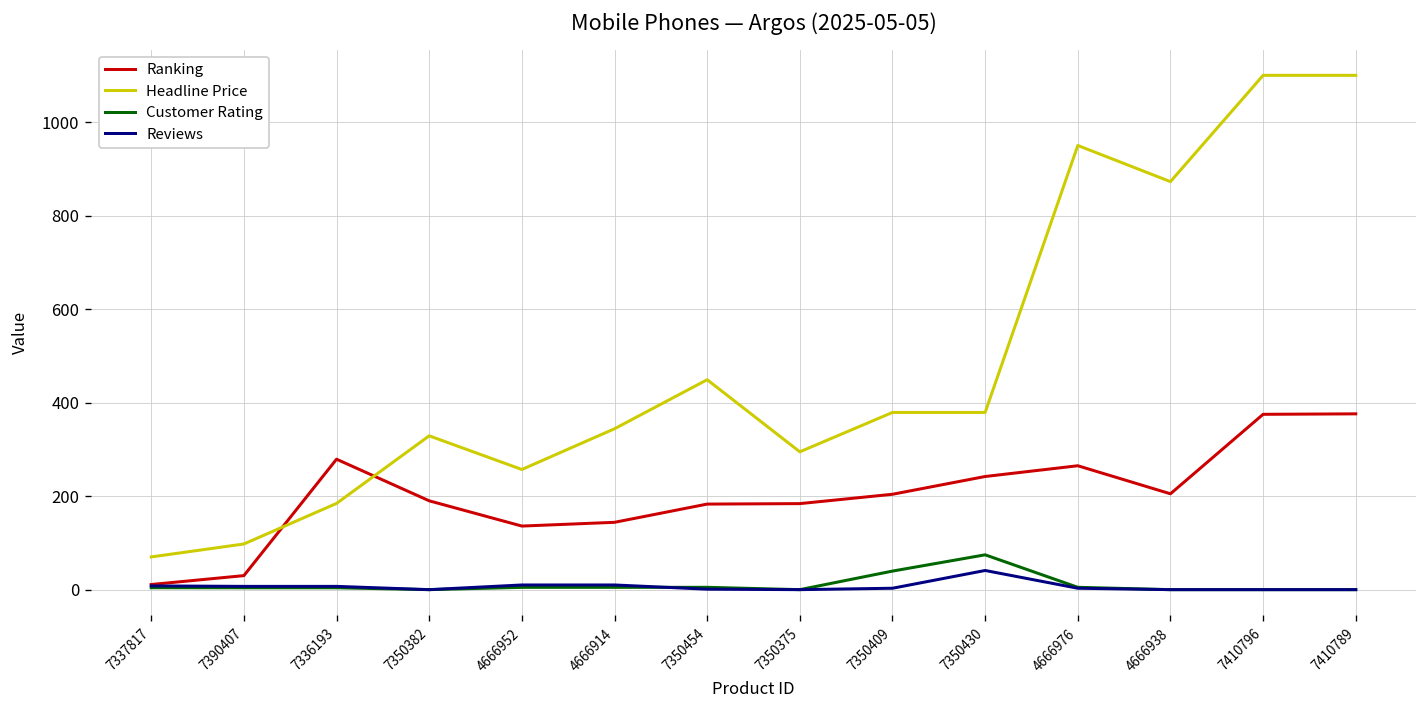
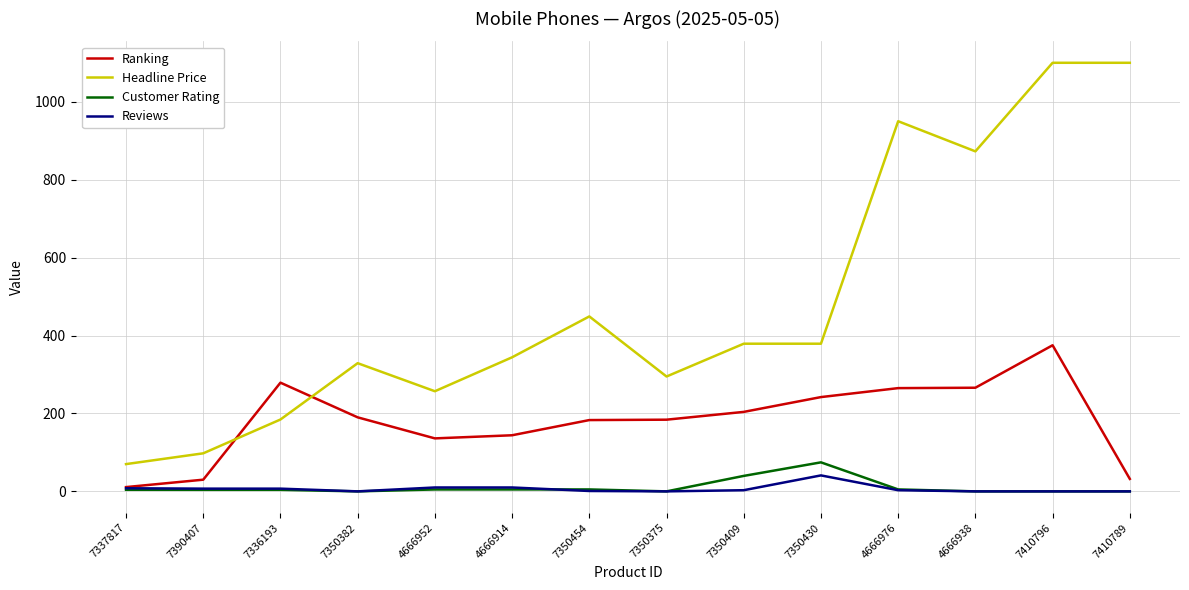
  {
    "Ranking": {
      "7390407": 30,
      "7336193": 280,
      "7350382": 190,
      "4666952": 140,
      "4666914": 140,
      "7350454": 180,
      "7350375": 180,
      "7350409": 200,
      "7350430": 240,
      "4666976": 270,
-     "4666938": 210,
+     "4666938": 270,
      "7410796": 380,
-     "7410789": 380
+     "7410789": 30
    },
    "Headline Price": {
      "7337817": 70,
      "7390407": 100,
      "7336193": 180,
      "7350382": 330,
      "4666952": 260,
      "4666914": 340,
      "7350454": 450,
      "7350375": 290,
      "7350409": 380,
      "7350430": 380,
      "4666976": 950,
      "4666938": 870,
      "7410796": 1100,
      "7410789": 1100
    },
    "Customer Rating": {
      "7350409": 40,
      "7350430": 70
    },
    "Reviews": {
      "7350409": 0,
      "7350430": 40
    }
  }
